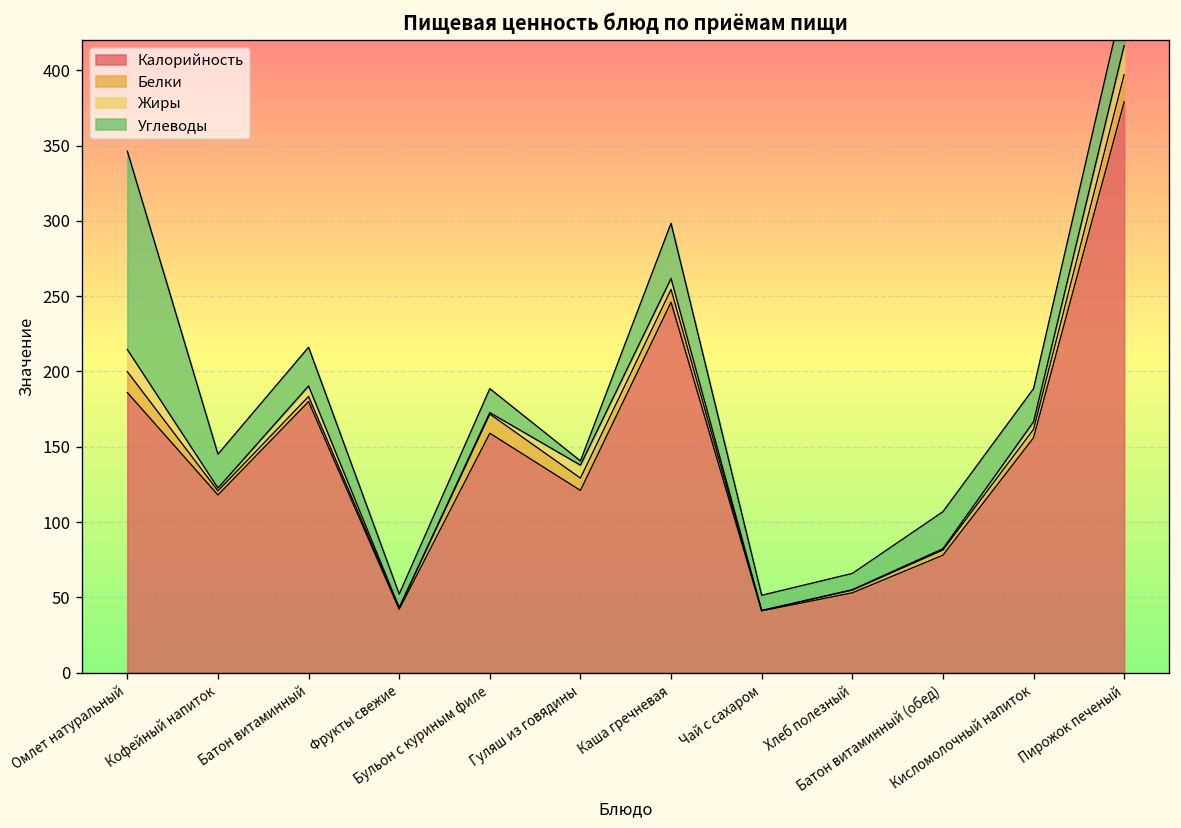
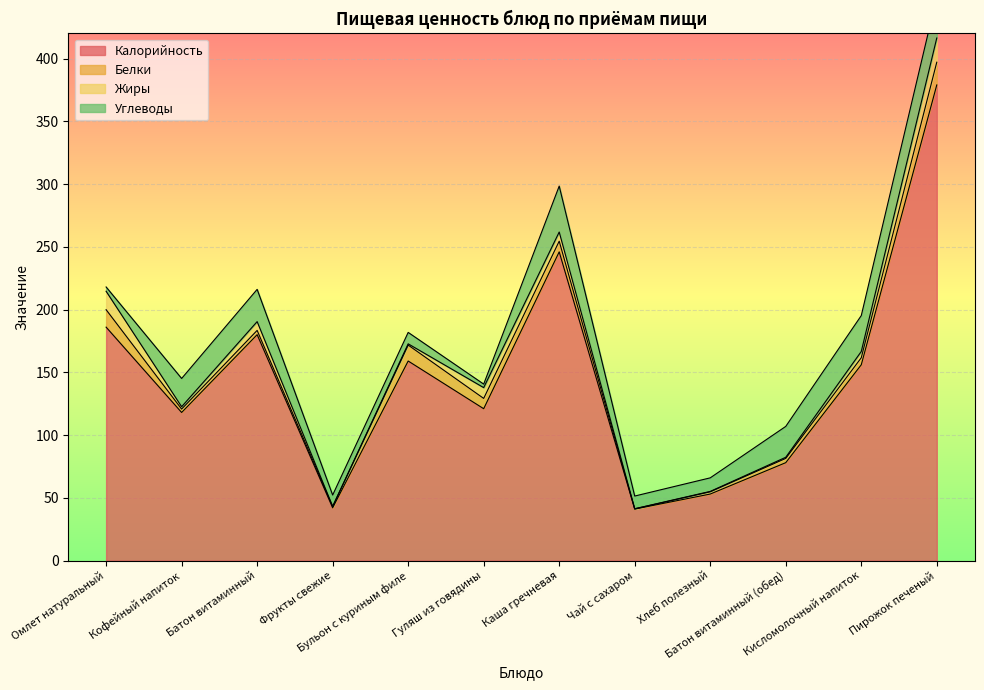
  {
    "Калорийность": {
      "Омлет натуральный": 186,
      "Кофейный напиток": 118,
      "Батон витаминный": 180,
      "Бульон с куриным филе": 159,
      "Гуляш из говядины": 121,
      "Каша гречневая": 246,
      "Батон витаминный (обед)": 78,
      "Кисломолочный напиток": 156,
      "Пирожок печеный": 379
    },
    "Углеводы": {
-     "Омлет натуральный": 132,
+     "Омлет натуральный": 3,
      "Кофейный напиток": 23,
      "Батон витаминный": 26,
      "Фрукты свежие": 9,
-     "Бульон с куриным филе": 16,
+     "Бульон с куриным филе": 9,
      "Гуляш из говядины": 3,
      "Каша гречневая": 37,
      "Чай с сахаром": 10,
      "Хлеб полезный": 11,
      "Батон витаминный (обед)": 25,
-     "Кисломолочный напиток": 22
+     "Кисломолочный напиток": 29
    }
  }
